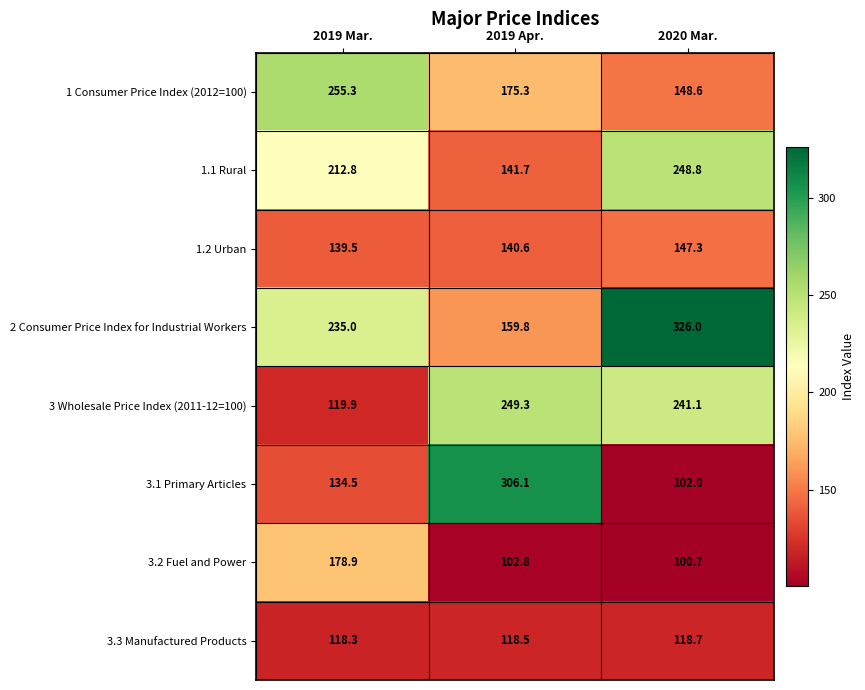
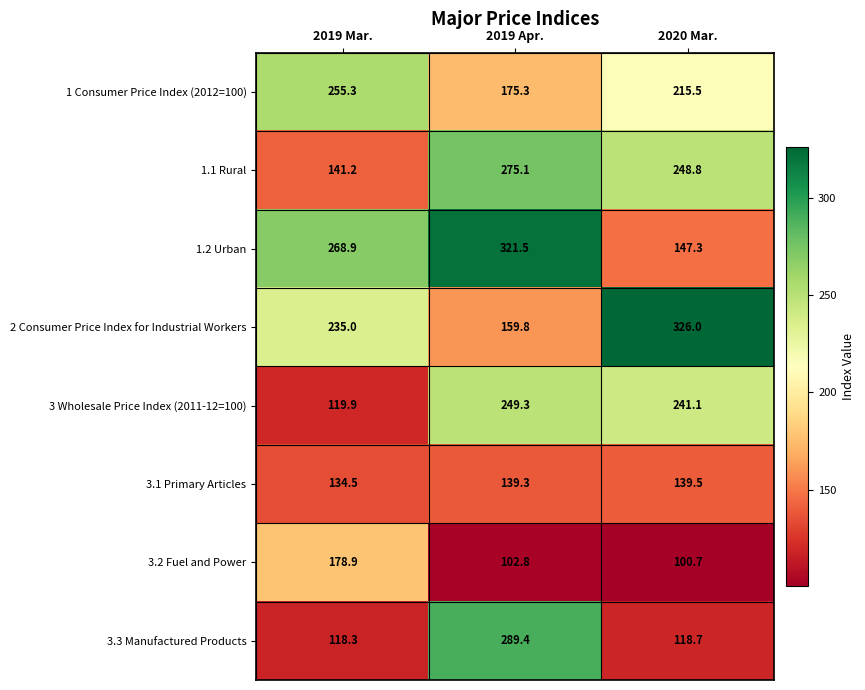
  {
    "1 Consumer Price Index (2012=100)": {
      "2019 Mar.": 255.3,
      "2019 Apr.": 175.3,
-     "2020 Mar.": 148.6
+     "2020 Mar.": 215.5
    },
    "1.1 Rural": {
-     "2019 Mar.": 212.8,
-     "2019 Apr.": 141.7,
+     "2019 Mar.": 141.2,
+     "2019 Apr.": 275.1,
      "2020 Mar.": 248.8
    },
    "1.2 Urban": {
-     "2019 Mar.": 139.5,
-     "2019 Apr.": 140.6,
+     "2019 Mar.": 268.9,
+     "2019 Apr.": 321.5,
      "2020 Mar.": 147.3
    },
    "2 Consumer Price Index for Industrial Workers": {
      "2019 Mar.": 235.0,
      "2019 Apr.": 159.8,
      "2020 Mar.": 326.0
    },
    "3 Wholesale Price Index (2011-12=100)": {
      "2019 Mar.": 119.9,
      "2019 Apr.": 249.3,
      "2020 Mar.": 241.1
    },
    "3.1 Primary Articles": {
      "2019 Mar.": 134.5,
-     "2019 Apr.": 306.1,
-     "2020 Mar.": 102.0
+     "2019 Apr.": 139.3,
+     "2020 Mar.": 139.5
    },
    "3.2 Fuel and Power": {
      "2019 Mar.": 178.9,
      "2019 Apr.": 102.8,
      "2020 Mar.": 100.7
    },
    "3.3 Manufactured Products": {
      "2019 Mar.": 118.3,
-     "2019 Apr.": 118.5,
+     "2019 Apr.": 289.4,
      "2020 Mar.": 118.7
    }
  }
